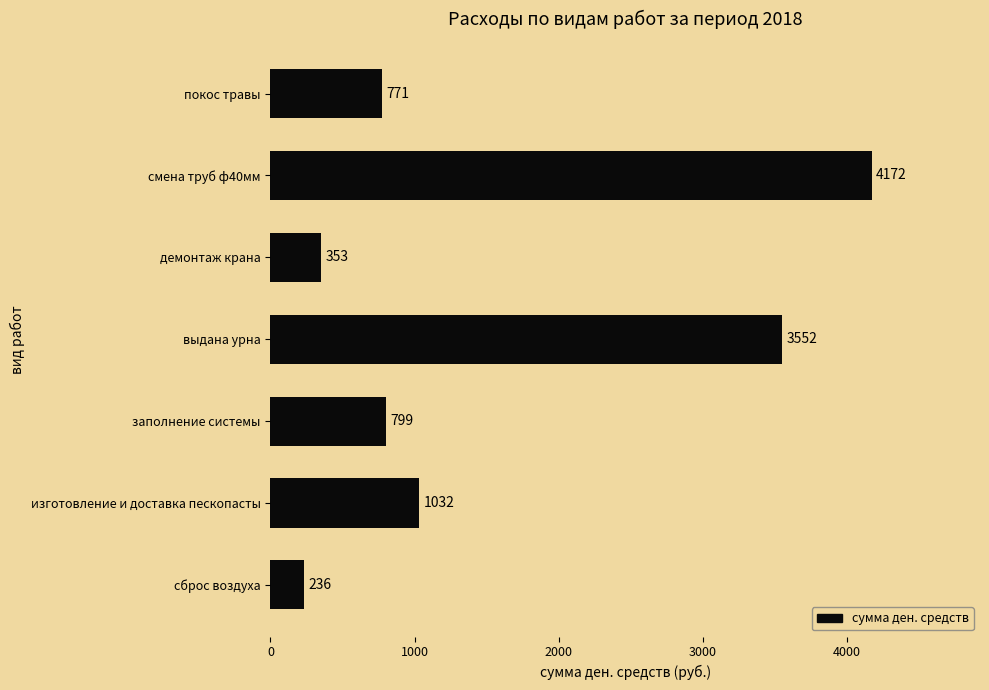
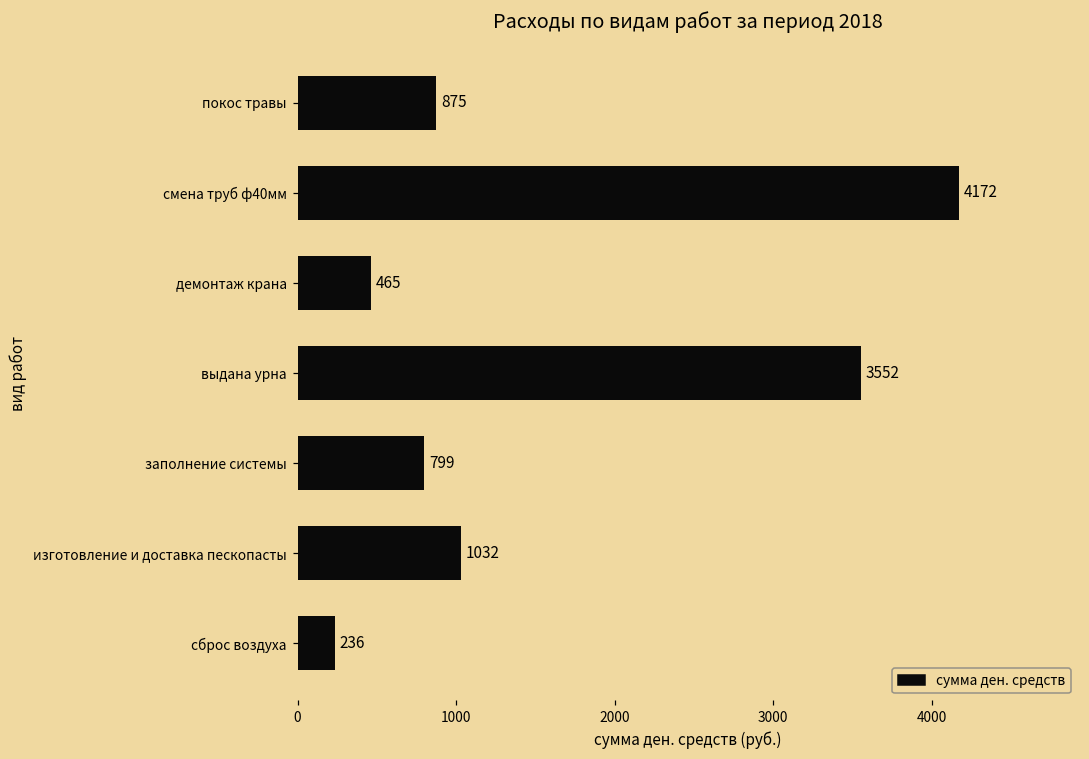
  {
-   "покос травы": 771,
+   "покос травы": 875,
    "смена труб ф40мм": 4172,
-   "демонтаж крана": 353,
+   "демонтаж крана": 465,
    "выдана урна": 3552,
    "заполнение системы": 799,
    "изготовление и доставка пескопасты": 1032,
    "сброс воздуха": 236
  }
